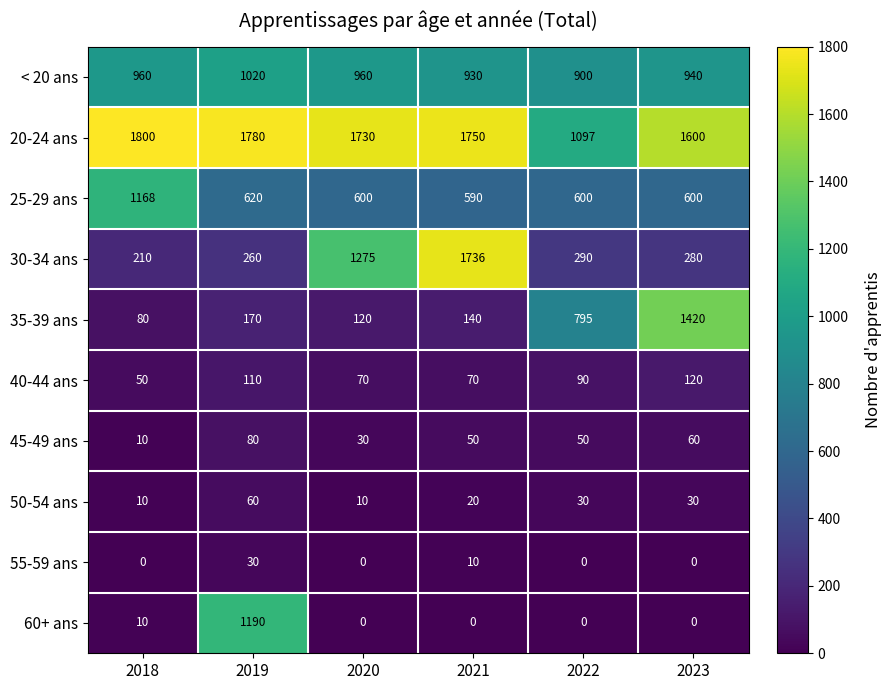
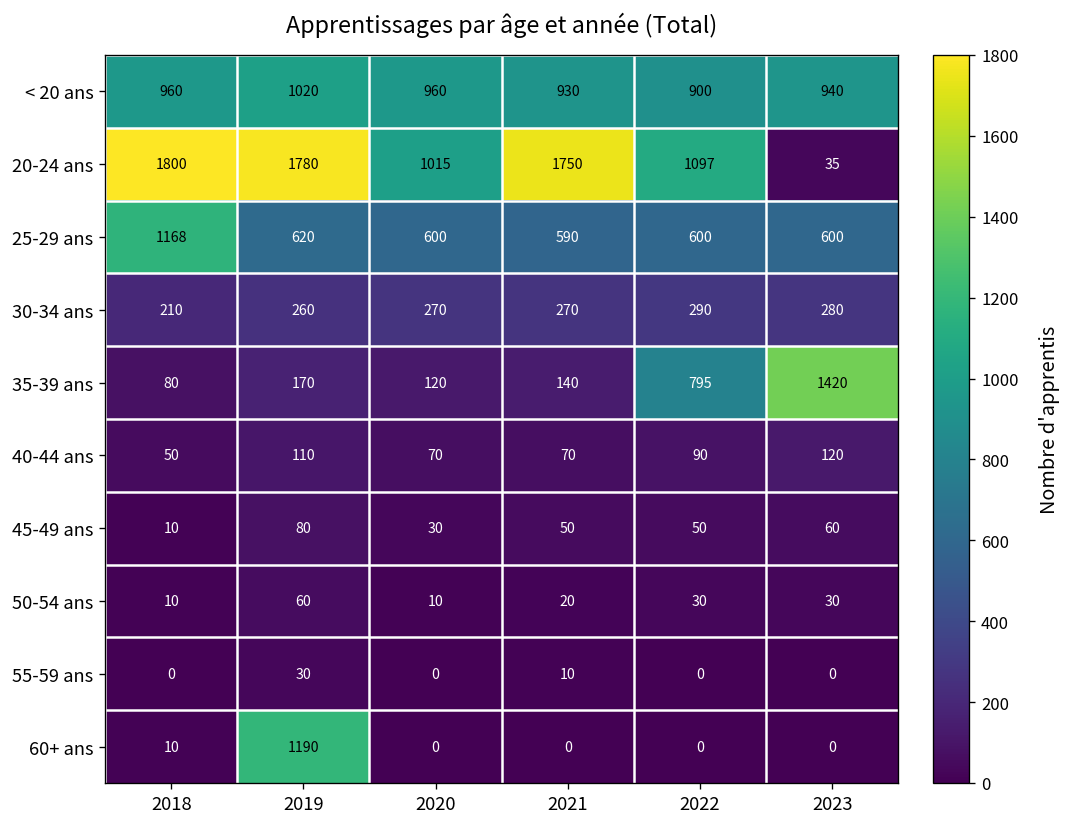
  {
    "< 20 ans": {
      "2018": 960,
      "2019": 1020,
      "2020": 960,
      "2021": 930,
      "2022": 900,
      "2023": 940
    },
    "20-24 ans": {
      "2018": 1800,
      "2019": 1780,
-     "2020": 1730,
+     "2020": 1015,
      "2021": 1750,
      "2022": 1097,
-     "2023": 1600
+     "2023": 35
    },
    "25-29 ans": {
      "2018": 1168,
      "2019": 620,
      "2020": 600,
      "2021": 590,
      "2022": 600,
      "2023": 600
    },
    "30-34 ans": {
      "2018": 210,
      "2019": 260,
-     "2020": 1275,
-     "2021": 1736,
+     "2020": 270,
+     "2021": 270,
      "2022": 290,
      "2023": 280
    },
    "35-39 ans": {
      "2018": 80,
      "2019": 170,
      "2020": 120,
      "2021": 140,
      "2022": 795,
      "2023": 1420
    },
    "40-44 ans": {
      "2018": 50,
      "2019": 110,
      "2020": 70,
      "2021": 70,
      "2022": 90,
      "2023": 120
    },
    "45-49 ans": {
      "2018": 10,
      "2019": 80,
      "2020": 30,
      "2021": 50,
      "2022": 50,
      "2023": 60
    },
    "50-54 ans": {
      "2018": 10,
      "2019": 60,
      "2020": 10,
      "2021": 20,
      "2022": 30,
      "2023": 30
    },
    "55-59 ans": {
      "2018": 0,
      "2019": 30,
      "2020": 0,
      "2021": 10,
      "2022": 0,
      "2023": 0
    },
    "60+ ans": {
      "2018": 10,
      "2019": 1190,
      "2020": 0,
      "2021": 0,
      "2022": 0,
      "2023": 0
    }
  }
